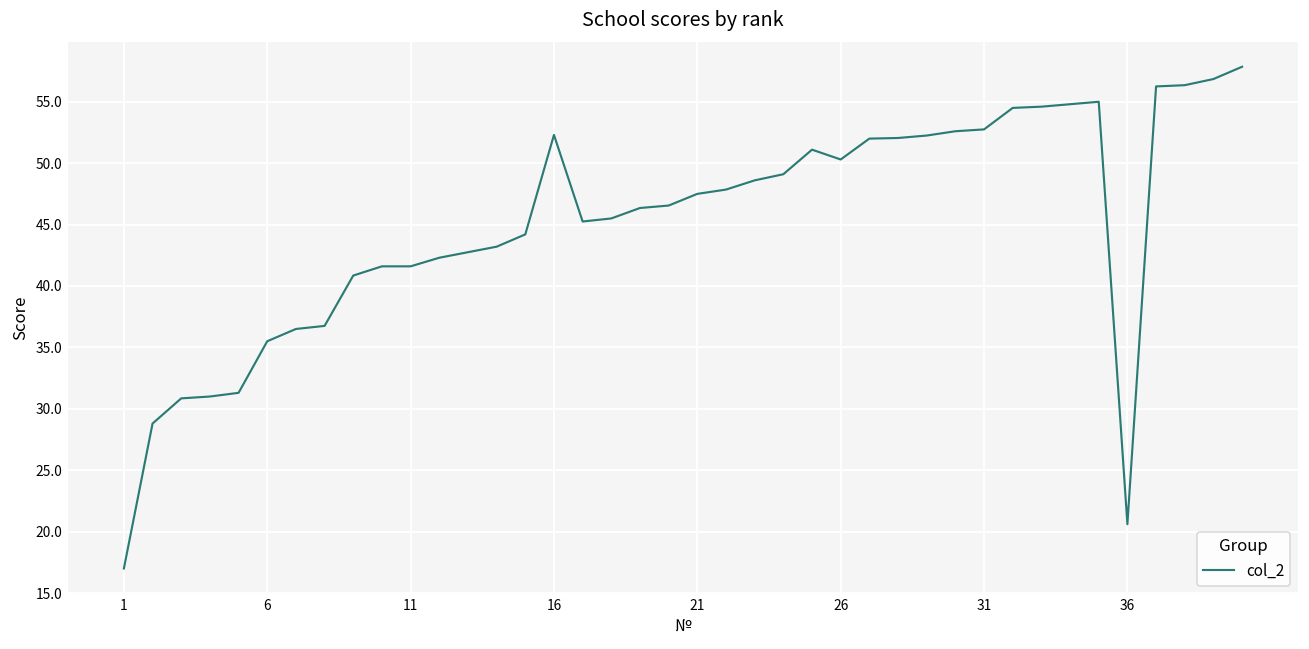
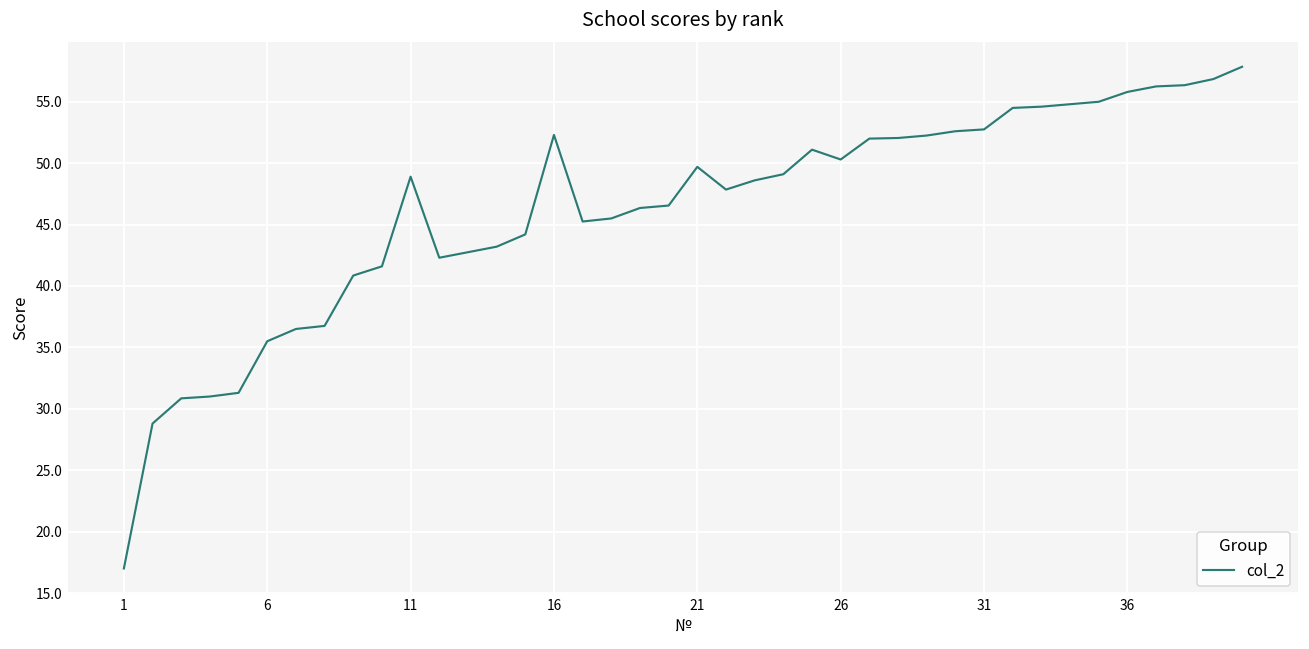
  {
    "1": 17.0,
    "6": 35.5,
-   "11": 41.6,
+   "11": 48.9,
    "16": 52.3,
-   "21": 47.5,
+   "21": 49.7,
    "26": 50.3,
    "31": 52.8,
-   "36": 20.6
+   "36": 55.8
  }
